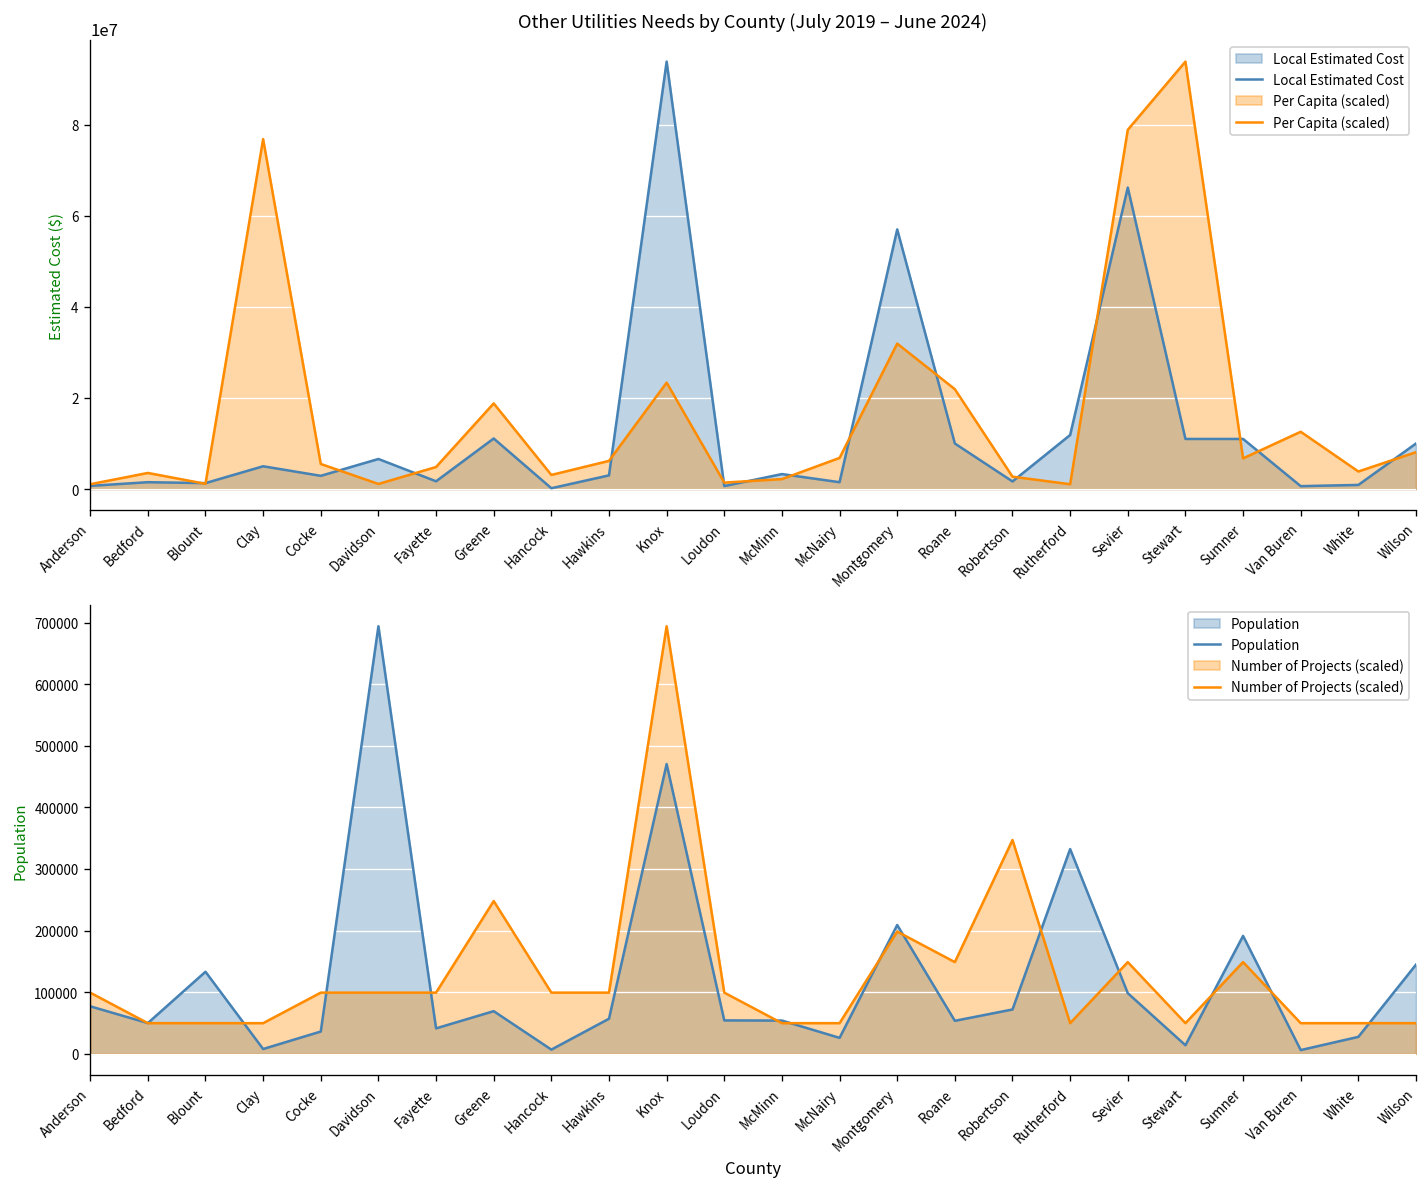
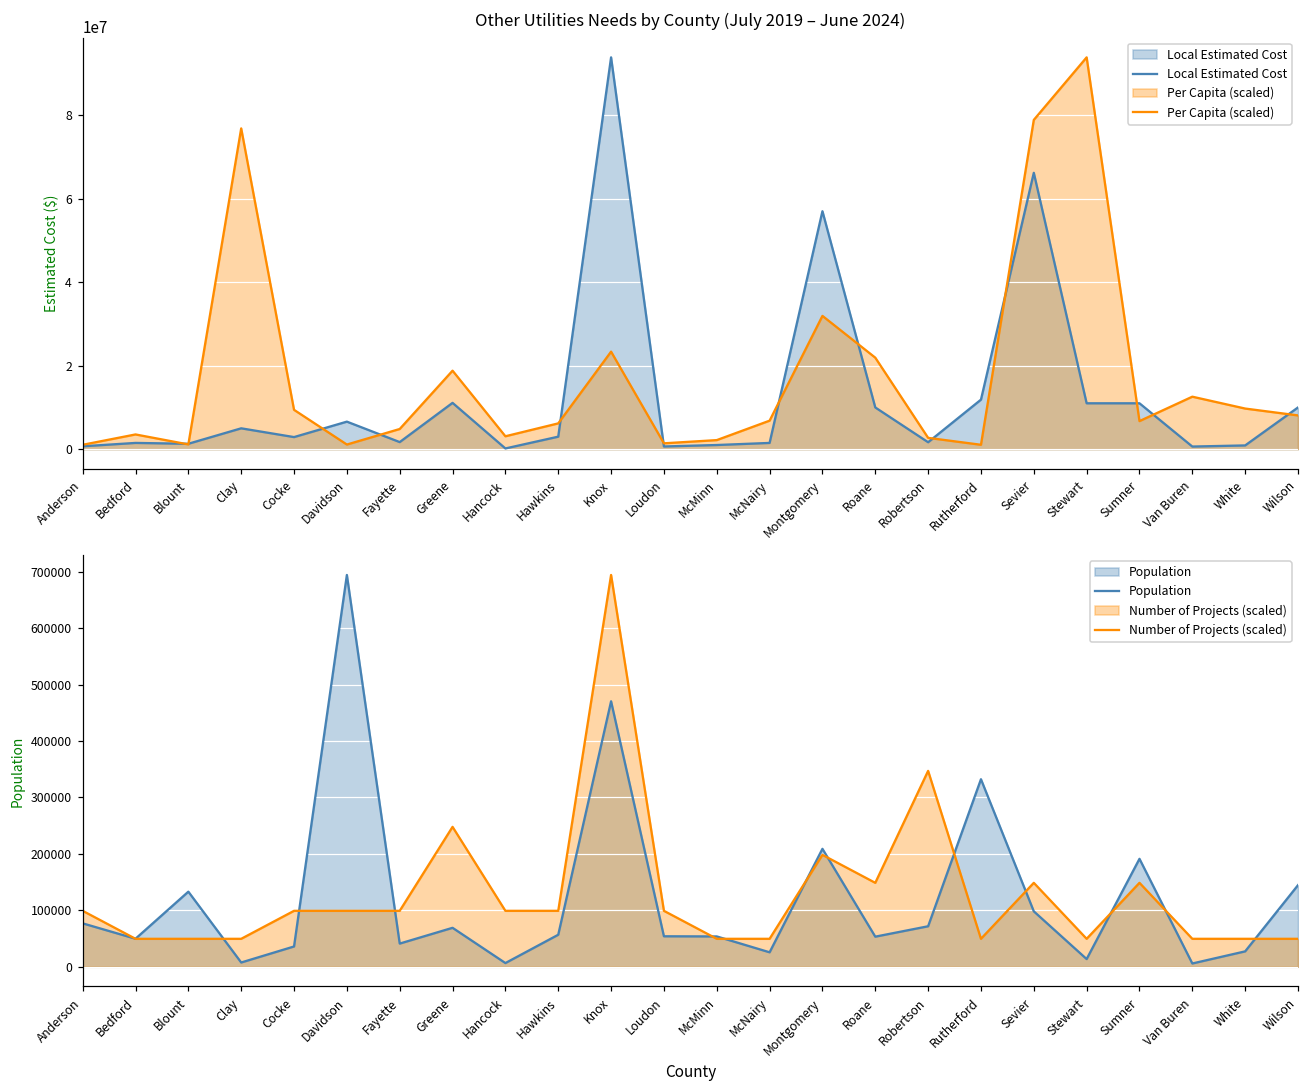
  {
    "Other Utilities Needs by County (July 2019 – June 2024)": {
      "Local Estimated Cost": {
        "Bedford": 2000000,
        "Clay": 5000000,
        "Cocke": 3000000,
        "Davidson": 7000000,
        "Fayette": 2000000,
        "Greene": 11000000,
        "Hancock": 0,
        "Hawkins": 3000000,
        "Knox": 94000000,
        "Loudon": 1000000,
-       "McMinn": 3000000,
+       "McMinn": 1000000,
        "McNairy": 2000000,
        "Montgomery": 57000000,
        "Roane": 10000000,
        "Robertson": 2000000,
        "Rutherford": 12000000,
        "Sevier": 66000000,
        "Stewart": 11000000,
        "Sumner": 11000000,
        "Van Buren": 1000000,
        "White": 1000000,
        "Wilson": 10000000
      },
      "Per Capita (scaled)": {
        "Bedford": 4000000,
        "Clay": 77000000,
-       "Cocke": 6000000,
+       "Cocke": 9000000,
        "Davidson": 1000000,
        "Fayette": 5000000,
        "Greene": 19000000,
        "Hancock": 3000000,
        "Hawkins": 6000000,
        "Knox": 23000000,
        "Loudon": 1000000,
        "McMinn": 2000000,
        "McNairy": 7000000,
        "Montgomery": 32000000,
        "Roane": 22000000,
        "Robertson": 3000000,
        "Rutherford": 1000000,
        "Sevier": 79000000,
        "Stewart": 94000000,
        "Sumner": 7000000,
        "Van Buren": 13000000,
-       "White": 4000000,
+       "White": 10000000,
        "Wilson": 8000000
      }
    }
  }
